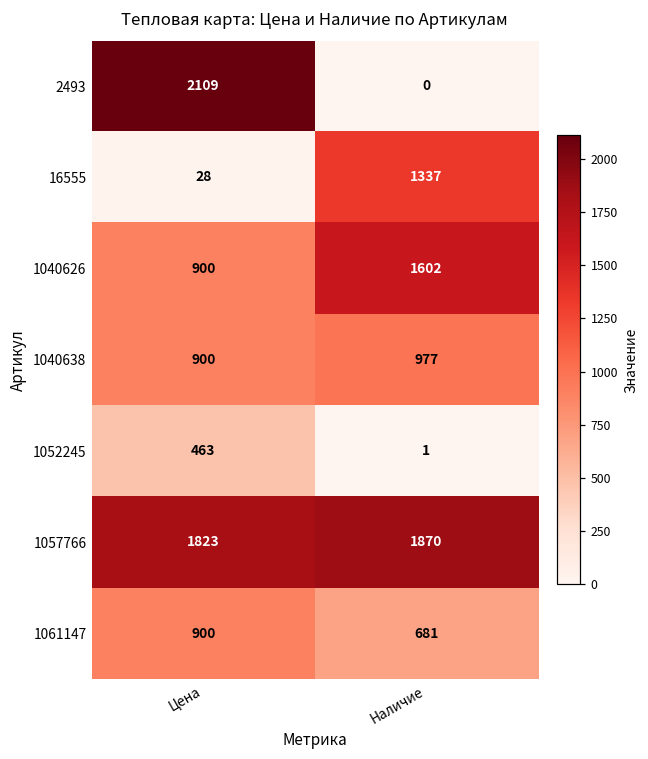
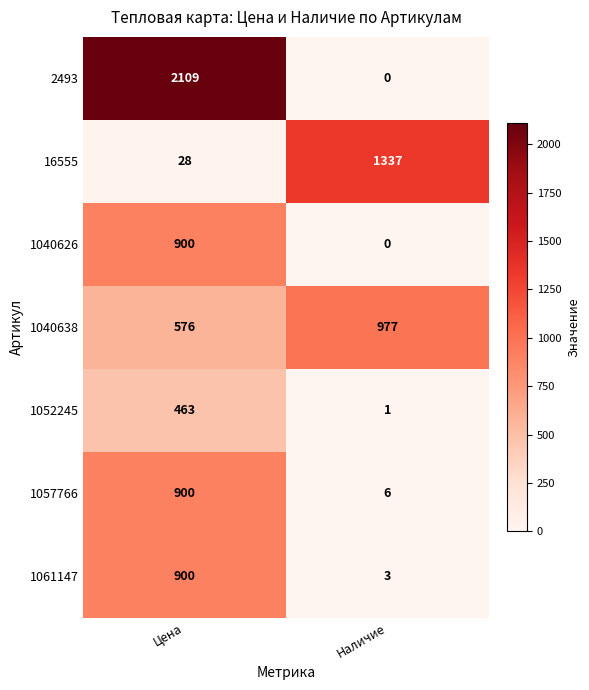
  {
    "2493": {
      "Цена": 2109,
      "Наличие": 0
    },
    "16555": {
      "Цена": 28,
      "Наличие": 1337
    },
    "1040626": {
      "Цена": 900,
-     "Наличие": 1602
+     "Наличие": 0
    },
    "1040638": {
-     "Цена": 900,
+     "Цена": 576,
      "Наличие": 977
    },
    "1052245": {
      "Цена": 463,
      "Наличие": 1
    },
    "1057766": {
-     "Цена": 1823,
-     "Наличие": 1870
+     "Цена": 900,
+     "Наличие": 6
    },
    "1061147": {
      "Цена": 900,
-     "Наличие": 681
+     "Наличие": 3
    }
  }
